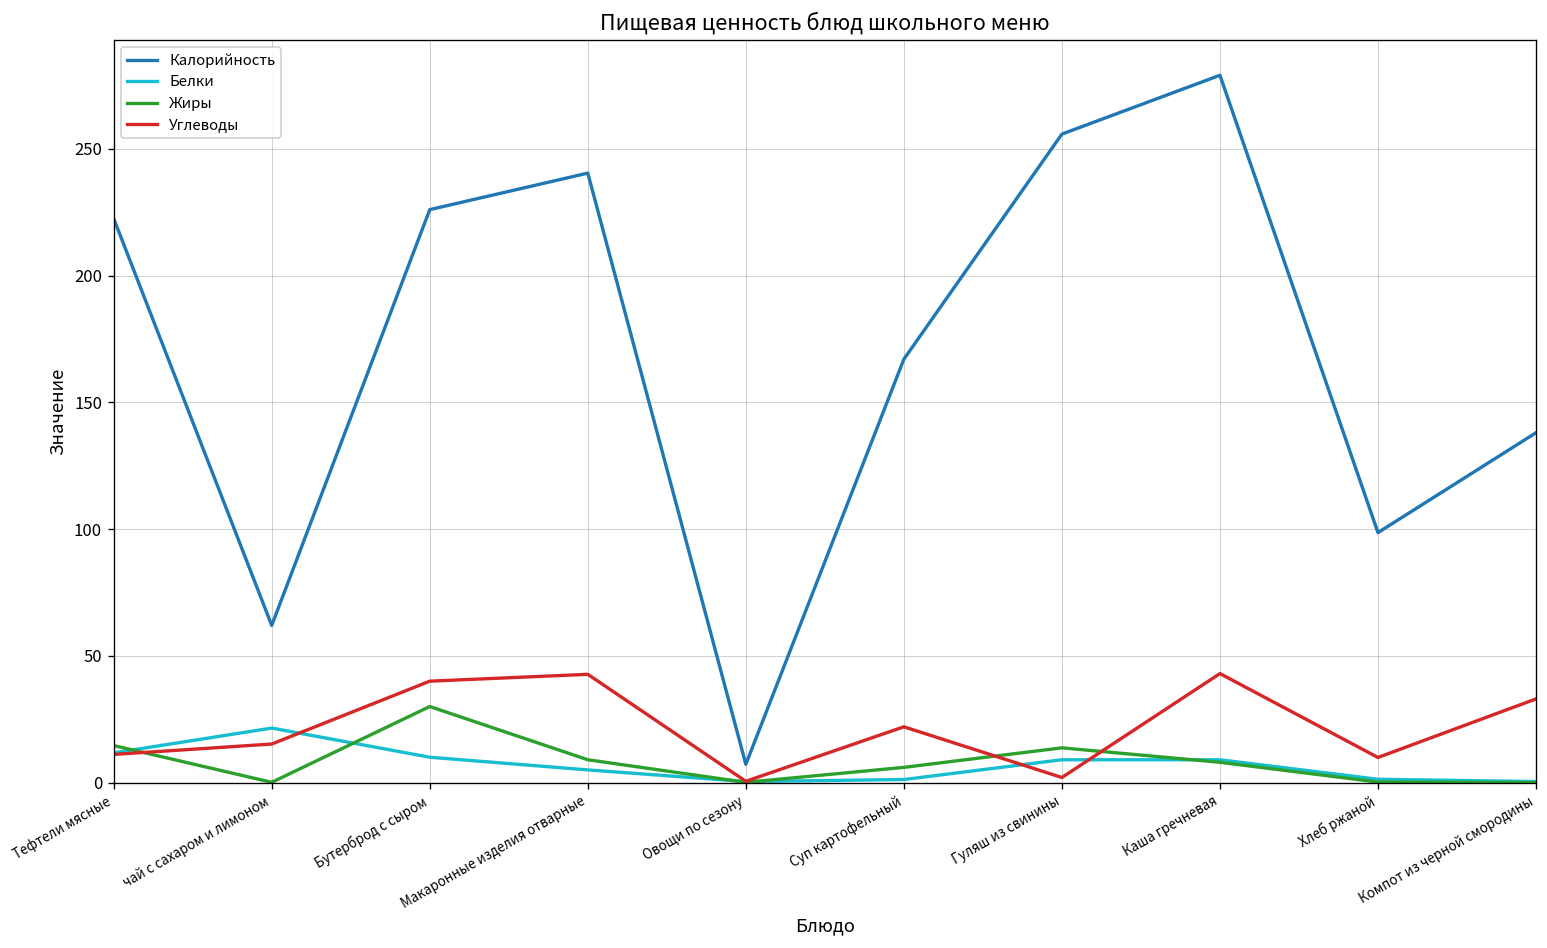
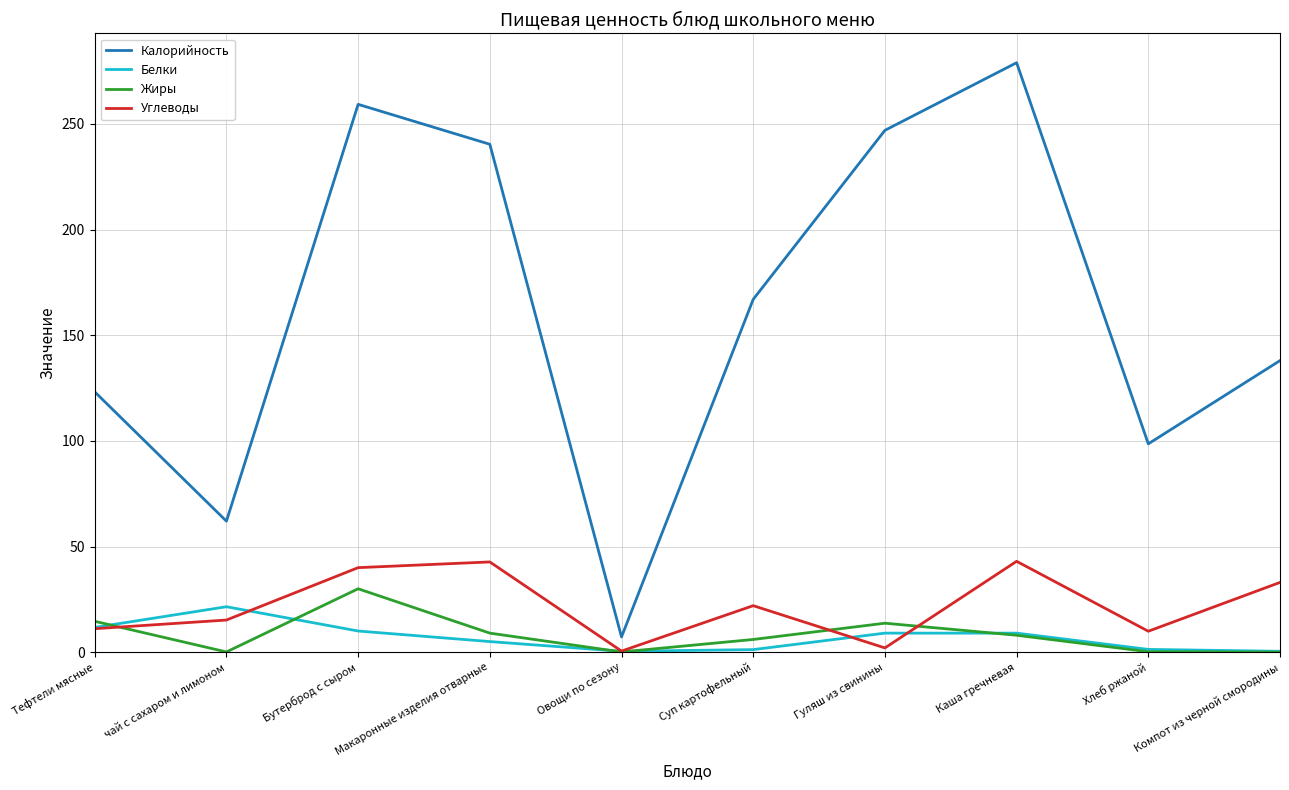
  {
    "Калорийность": {
-     "Тефтели мясные": 223,
+     "Тефтели мясные": 123,
      "чай с сахаром и лимоном": 62,
-     "Бутерброд с сыром": 226,
+     "Бутерброд с сыром": 259,
      "Макаронные изделия отварные": 240,
      "Овощи по сезону": 7,
      "Суп картофельный": 167,
-     "Гуляш из свинины": 256,
+     "Гуляш из свинины": 247,
      "Каша гречневая": 279,
      "Хлеб ржаной": 99,
      "Компот из черной смородины": 138
    },
    "Белки": {
      "чай с сахаром и лимоном": 22,
      "Бутерброд с сыром": 10,
      "Макаронные изделия отварные": 5,
      "Суп картофельный": 1,
      "Гуляш из свинины": 9
    },
    "Жиры": {
      "Тефтели мясные": 15,
      "чай с сахаром и лимоном": 0,
      "Бутерброд с сыром": 30,
      "Макаронные изделия отварные": 9,
      "Суп картофельный": 6,
      "Гуляш из свинины": 14
    },
    "Углеводы": {
      "чай с сахаром и лимоном": 15,
      "Бутерброд с сыром": 40,
      "Макаронные изделия отварные": 43,
      "Суп картофельный": 22,
      "Гуляш из свинины": 2,
      "Каша гречневая": 43,
      "Хлеб ржаной": 10,
      "Компот из черной смородины": 33
    }
  }
